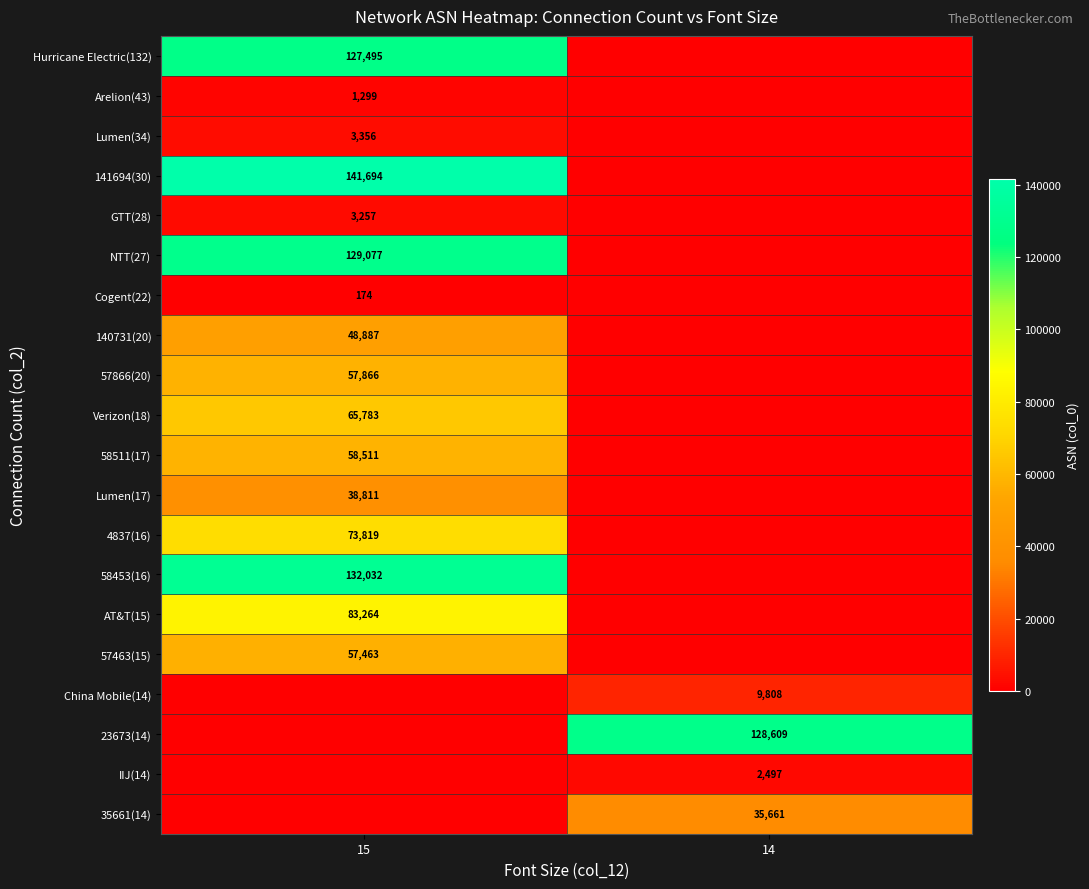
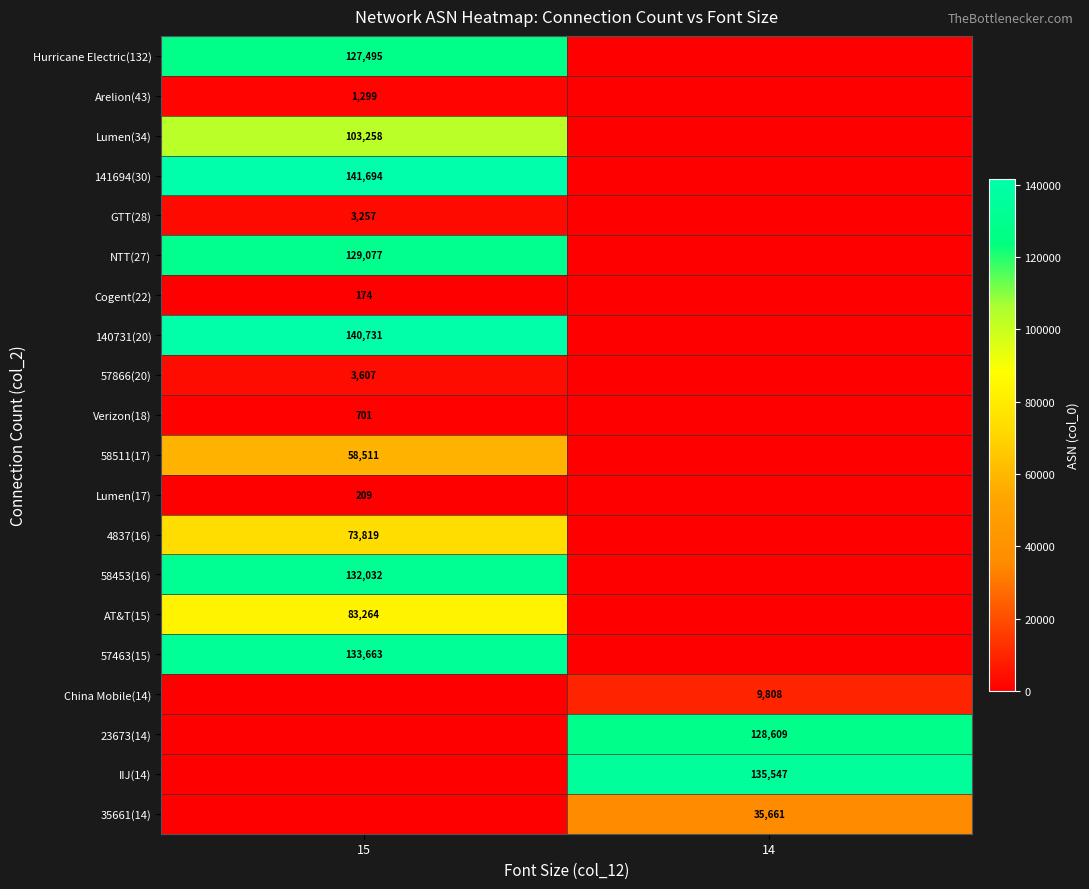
  {
    "Hurricane Electric(132)": {
      "15": "127,495"
    },
    "Arelion(43)": {
      "15": "1,299"
    },
    "Lumen(34)": {
-     "15": "3,356"
+     "15": "103,258"
    },
    "141694(30)": {
      "15": "141,694"
    },
    "GTT(28)": {
      "15": "3,257"
    },
    "NTT(27)": {
      "15": "129,077"
    },
    "Cogent(22)": {
      "15": "174"
    },
    "140731(20)": {
-     "15": "48,887"
+     "15": "140,731"
    },
    "57866(20)": {
-     "15": "57,866"
+     "15": "3,607"
    },
    "Verizon(18)": {
-     "15": "65,783"
+     "15": "701"
    },
    "58511(17)": {
      "15": "58,511"
    },
    "Lumen(17)": {
-     "15": "38,811"
+     "15": "209"
    },
    "4837(16)": {
      "15": "73,819"
    },
    "58453(16)": {
      "15": "132,032"
    },
    "AT&T(15)": {
      "15": "83,264"
    },
    "57463(15)": {
-     "15": "57,463"
+     "15": "133,663"
    },
    "China Mobile(14)": {
      "14": "9,808"
    },
    "23673(14)": {
      "14": "128,609"
    },
    "IIJ(14)": {
-     "14": "2,497"
+     "14": "135,547"
    },
    "35661(14)": {
      "14": "35,661"
    }
  }
